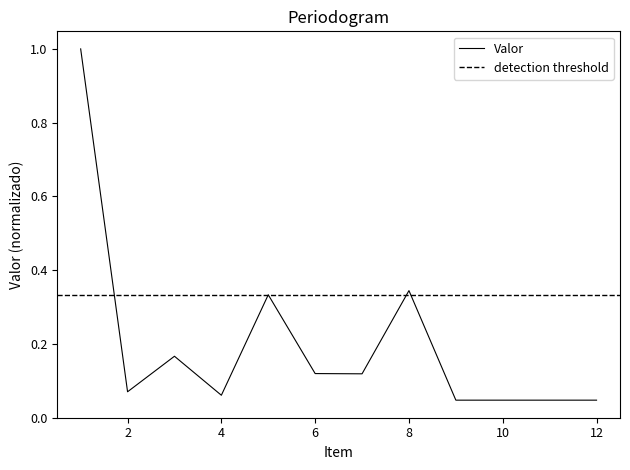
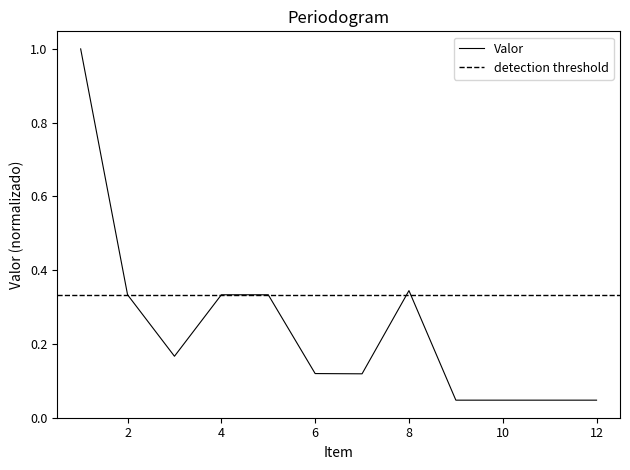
  {
-   "2": 0.07,
-   "4": 0.06,
+   "2": 0.33,
+   "4": 0.33,
    "6": 0.12,
    "8": 0.34,
    "10": 0.05,
    "12": 0.05
  }
